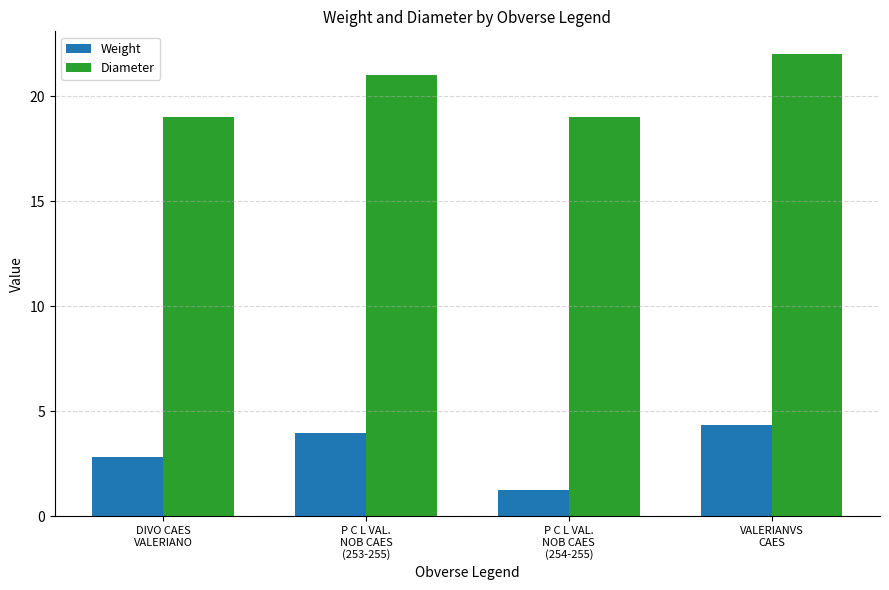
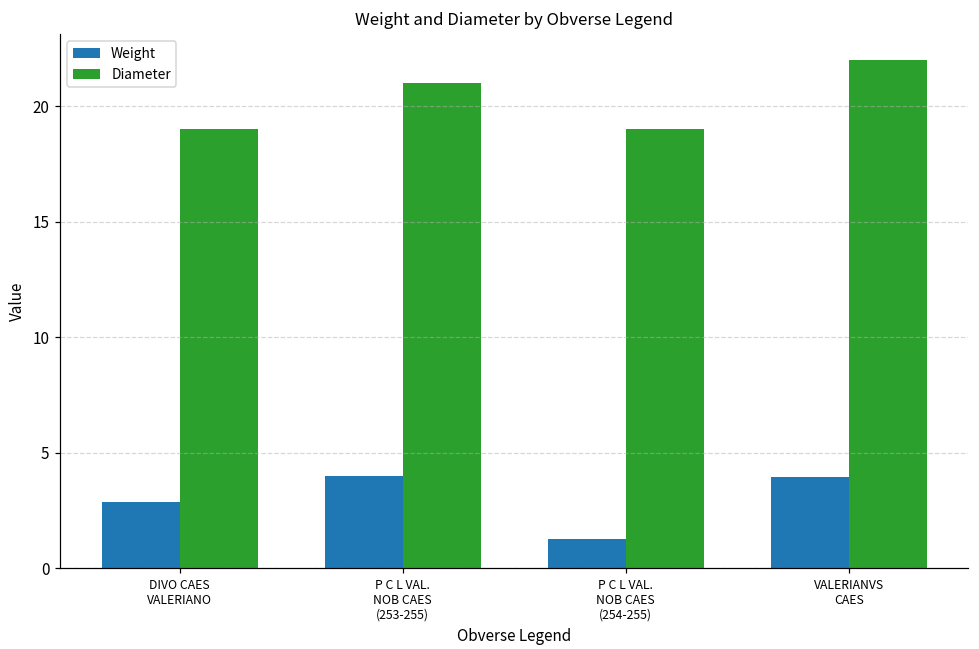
  {
    "Weight": {
      "DIVO CAES VALERIANO": 2.8,
      "P C L VAL. NOB CAES (253-255)": 4.0,
      "P C L VAL. NOB CAES (254-255)": 1.3,
-     "VALERIANVS CAES": 4.3
+     "VALERIANVS CAES": 3.9
    },
    "Diameter": {
      "DIVO CAES VALERIANO": 19.0,
      "P C L VAL. NOB CAES (253-255)": 21.0,
      "P C L VAL. NOB CAES (254-255)": 19.0,
      "VALERIANVS CAES": 22.0
    }
  }
